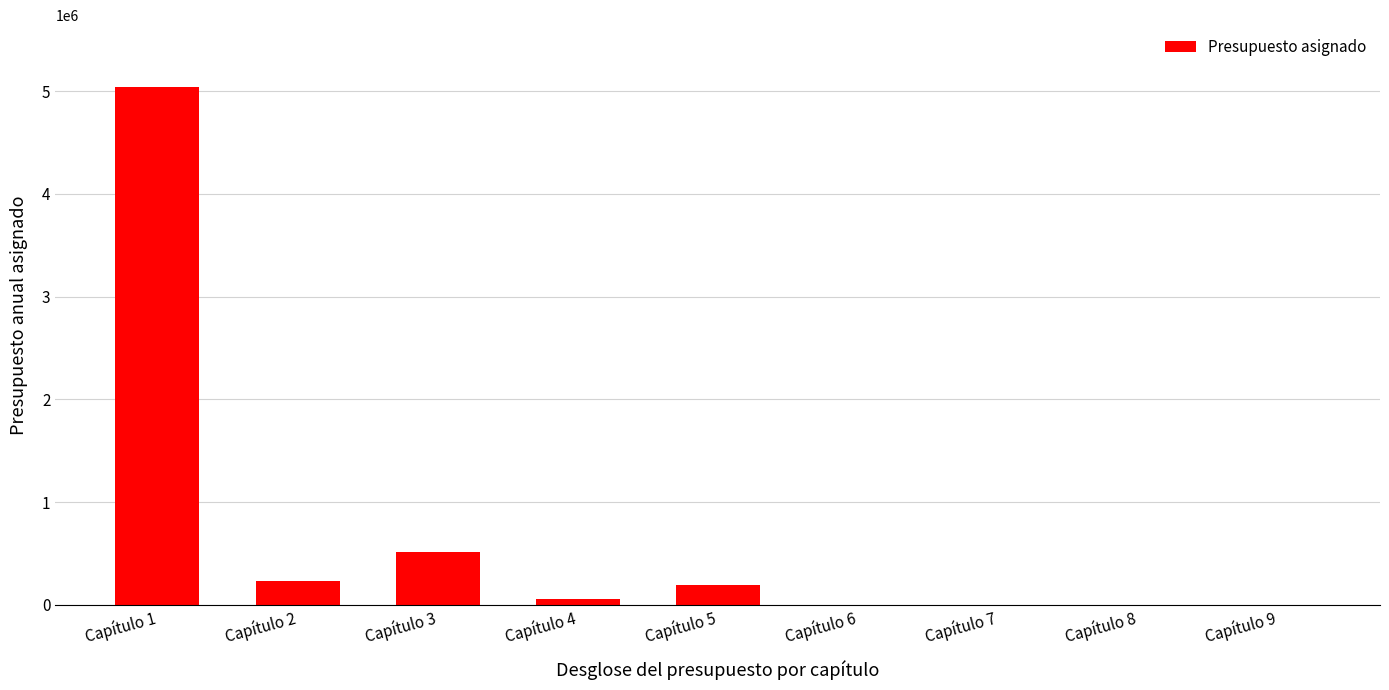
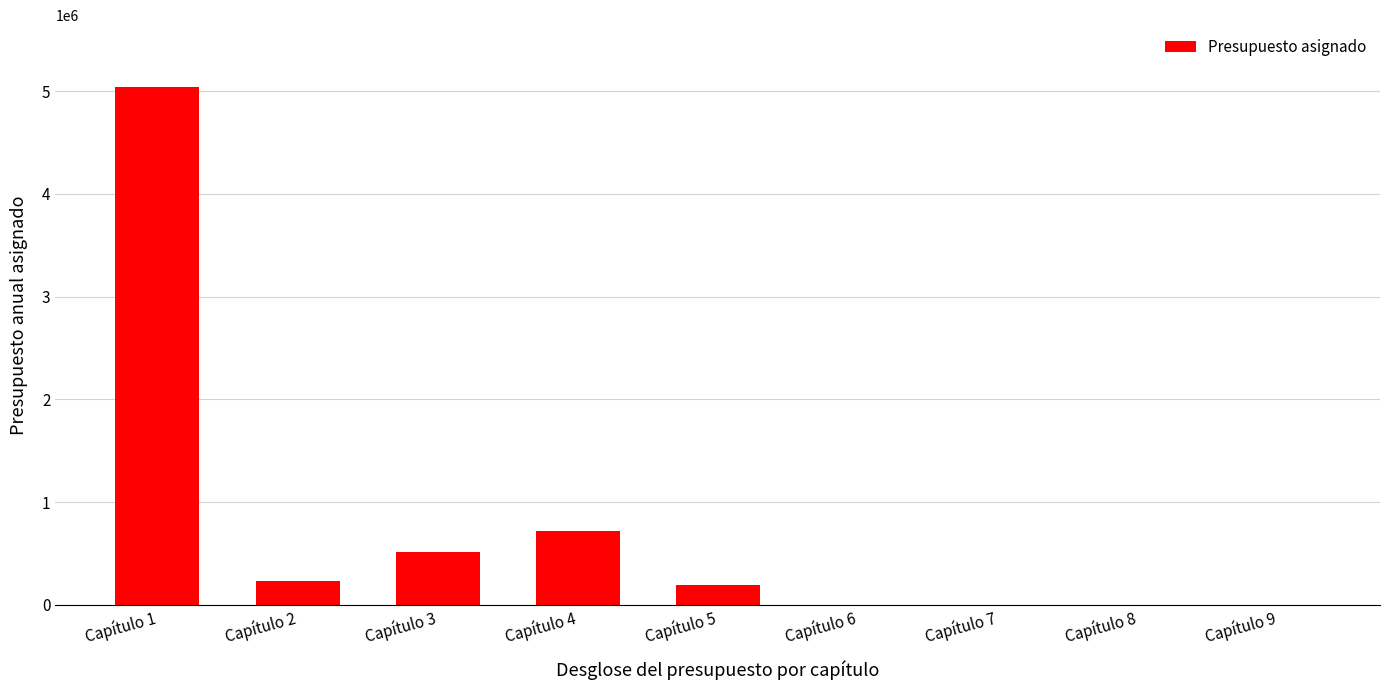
  {
    "Capítulo 1": 5040000,
    "Capítulo 2": 230000,
    "Capítulo 3": 520000,
-   "Capítulo 4": 60000,
+   "Capítulo 4": 720000,
    "Capítulo 5": 190000,
    "Capítulo 6": 0,
    "Capítulo 7": 0,
    "Capítulo 8": 0,
    "Capítulo 9": 0
  }
